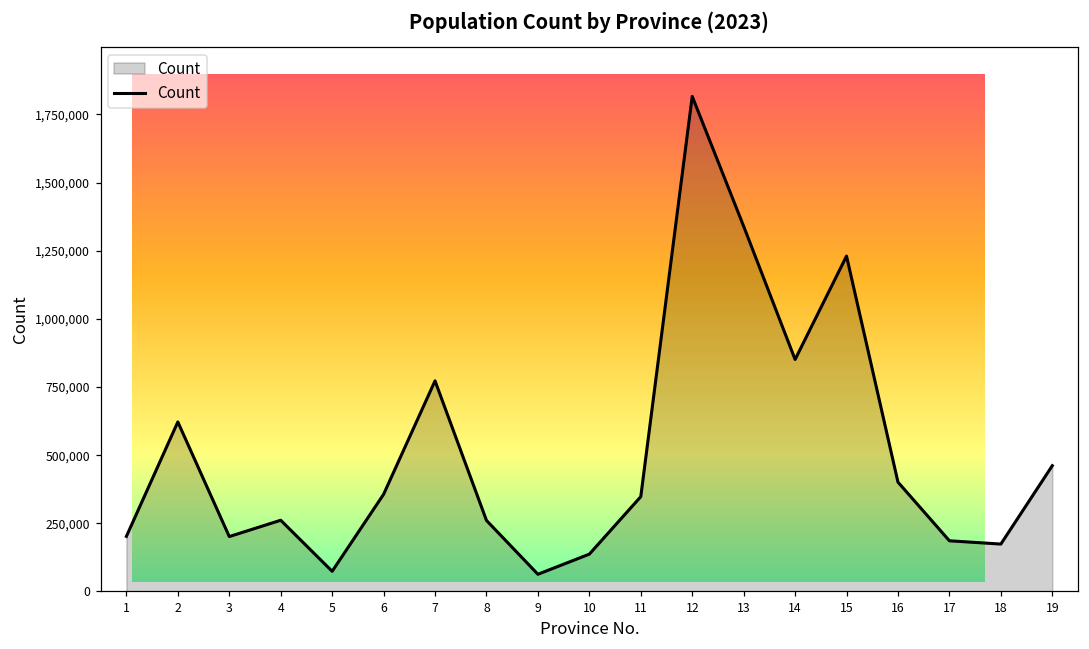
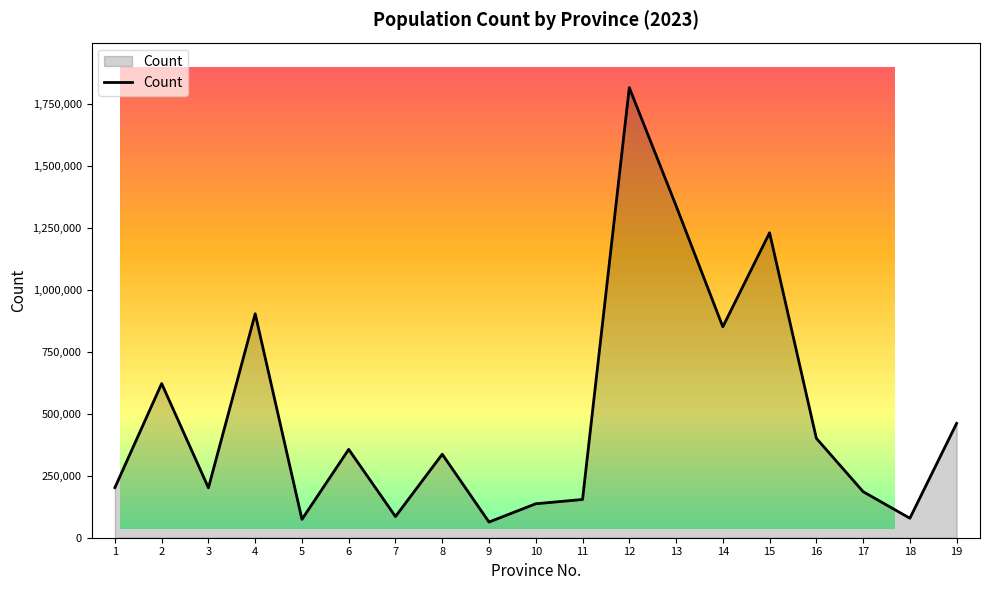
  {
    "Population Count by Province (2023)": {
      "1": "200,000",
      "2": "620,000",
      "3": "200,000",
-     "4": "260,000",
+     "4": "900,000",
      "5": "70,000",
      "6": "360,000",
-     "7": "770,000",
-     "8": "260,000",
+     "7": "90,000",
+     "8": "340,000",
      "9": "60,000",
      "10": "140,000",
-     "11": "350,000",
+     "11": "150,000",
      "12": "1,820,000",
      "13": "1,340,000",
      "14": "850,000",
      "15": "1,230,000",
      "16": "400,000",
      "17": "190,000",
-     "18": "170,000",
+     "18": "80,000",
      "19": "460,000"
    }
  }
